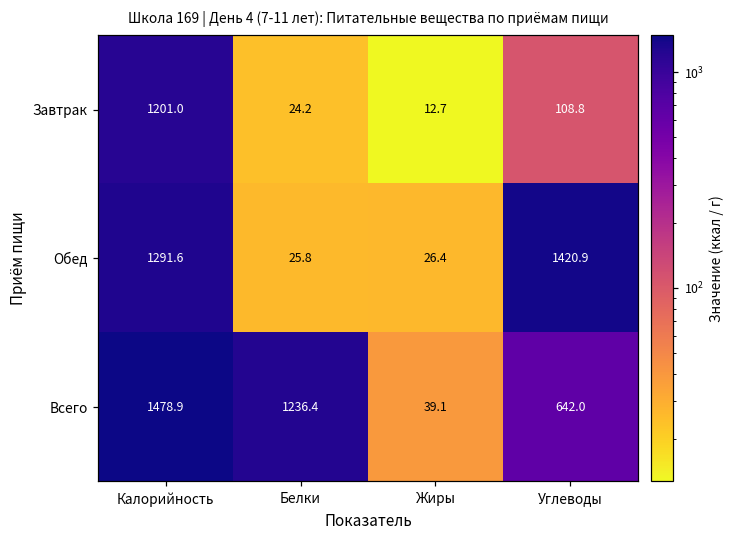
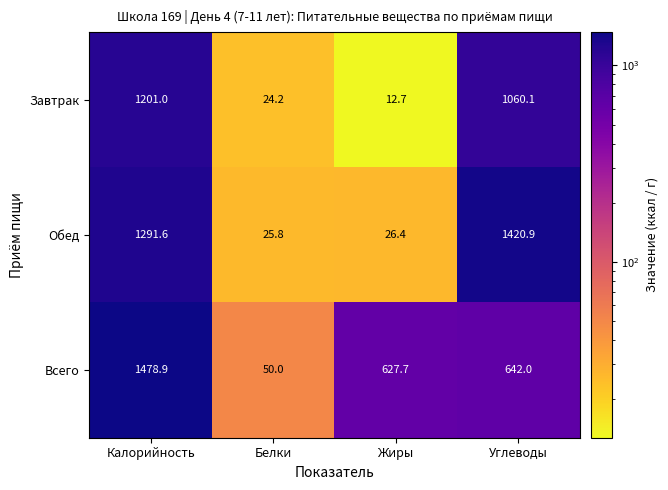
  {
    "Завтрак": {
      "Калорийность": 1201.0,
      "Белки": 24.2,
      "Жиры": 12.7,
-     "Углеводы": 108.8
+     "Углеводы": 1060.1
    },
    "Обед": {
      "Калорийность": 1291.6,
      "Белки": 25.8,
      "Жиры": 26.4,
      "Углеводы": 1420.9
    },
    "Всего": {
      "Калорийность": 1478.9,
-     "Белки": 1236.4,
-     "Жиры": 39.1,
+     "Белки": 50.0,
+     "Жиры": 627.7,
      "Углеводы": 642.0
    }
  }
